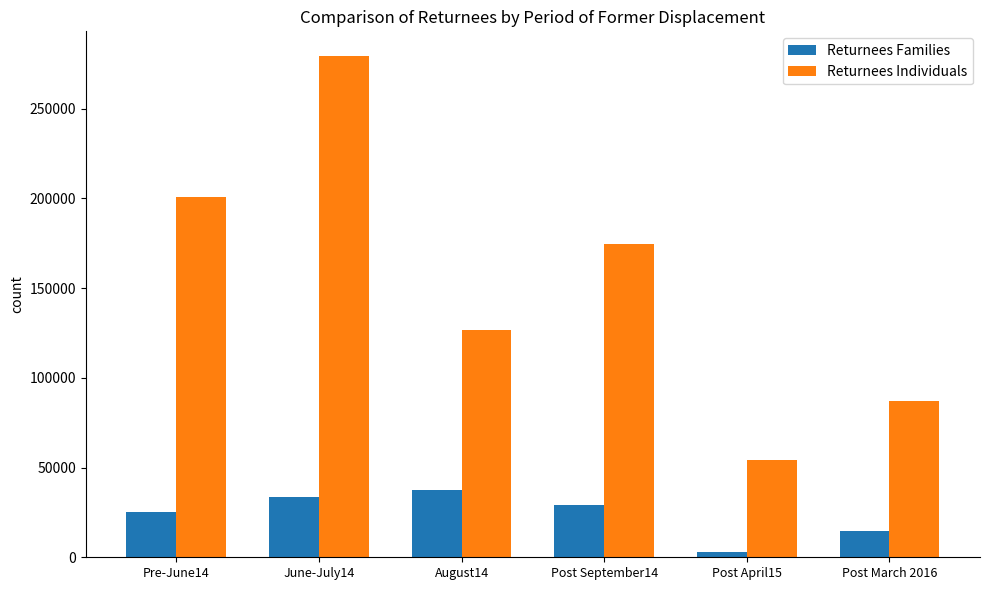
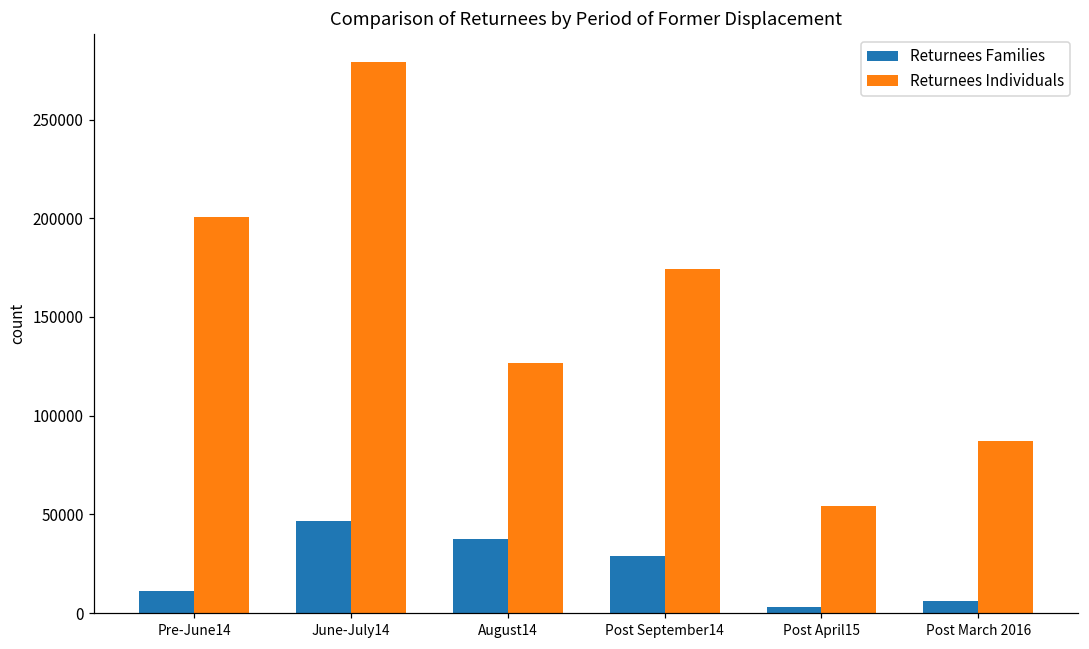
  {
    "Returnees Families": {
-     "Pre-June14": 25000,
-     "June-July14": 34000,
+     "Pre-June14": 11000,
+     "June-July14": 47000,
      "August14": 38000,
      "Post September14": 29000,
      "Post April15": 3000,
-     "Post March 2016": 15000
+     "Post March 2016": 6000
    },
    "Returnees Individuals": {
      "Pre-June14": 201000,
      "June-July14": 279000,
      "August14": 126000,
      "Post September14": 174000,
      "Post April15": 54000,
      "Post March 2016": 87000
    }
  }
